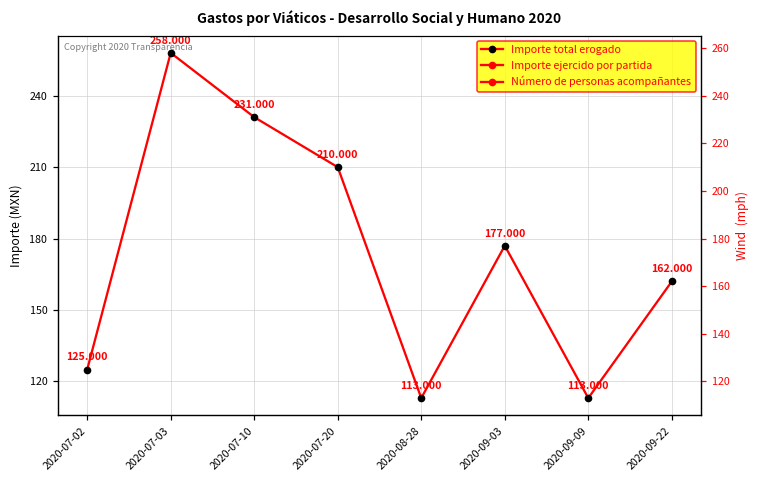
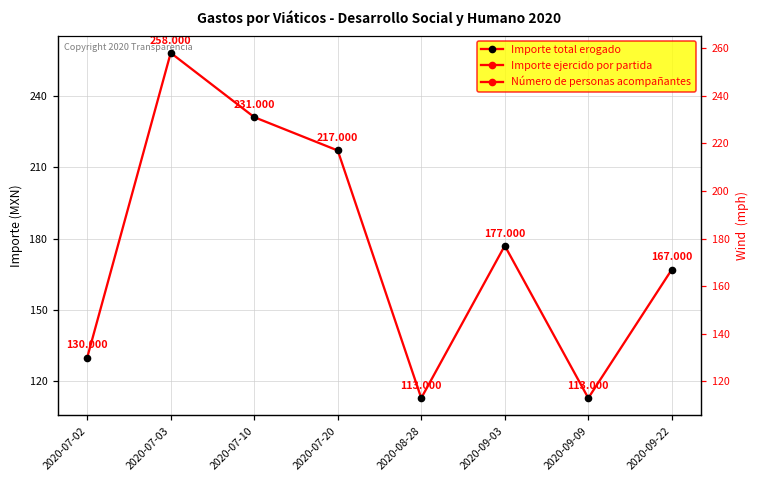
  {
-   "2020-07-02": 125.000,
+   "2020-07-02": 130.000,
    "2020-07-10": 231.000,
-   "2020-07-20": 210.000,
+   "2020-07-20": 217.000,
    "2020-08-28": 113.000,
    "2020-09-03": 177.000,
    "2020-09-09": 113.000,
-   "2020-09-22": 162.000
+   "2020-09-22": 167.000
  }
